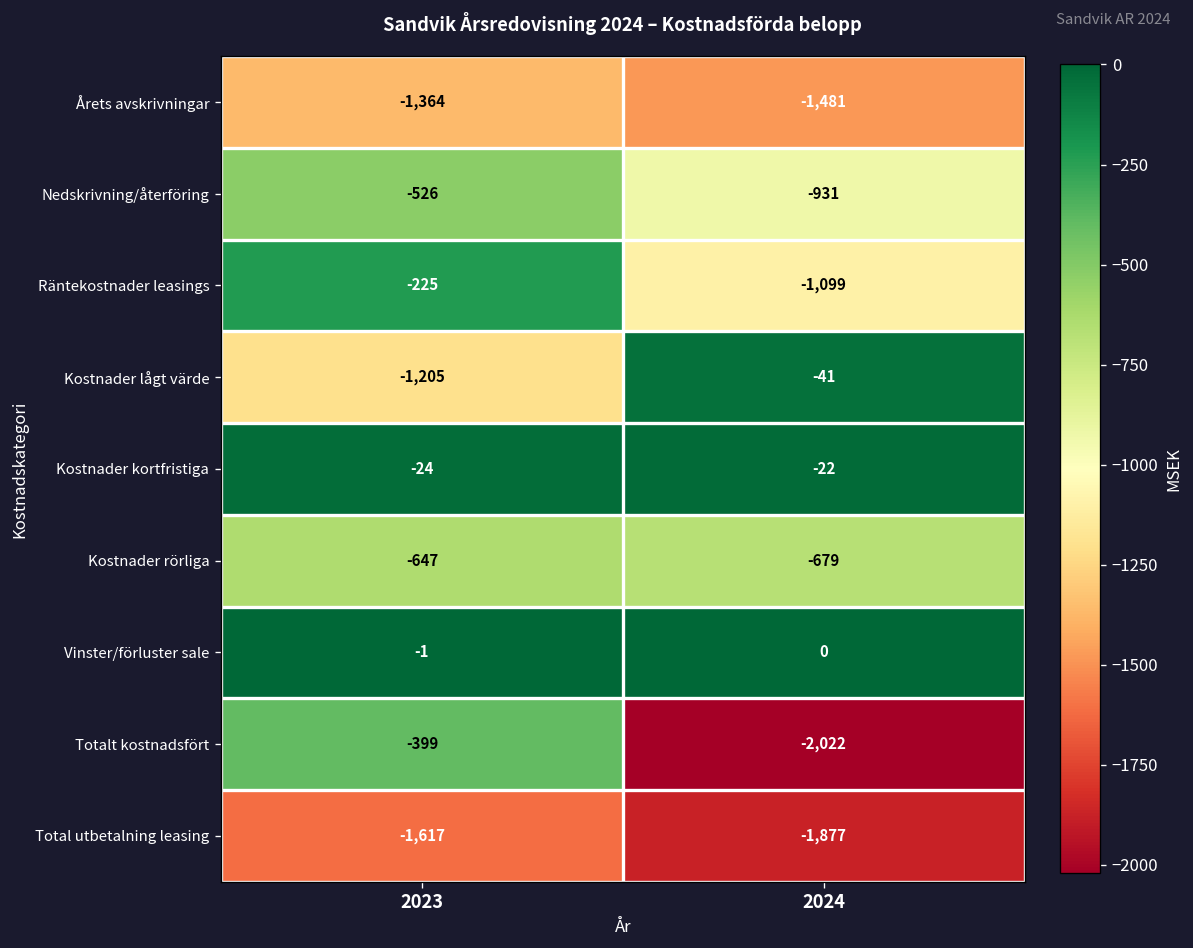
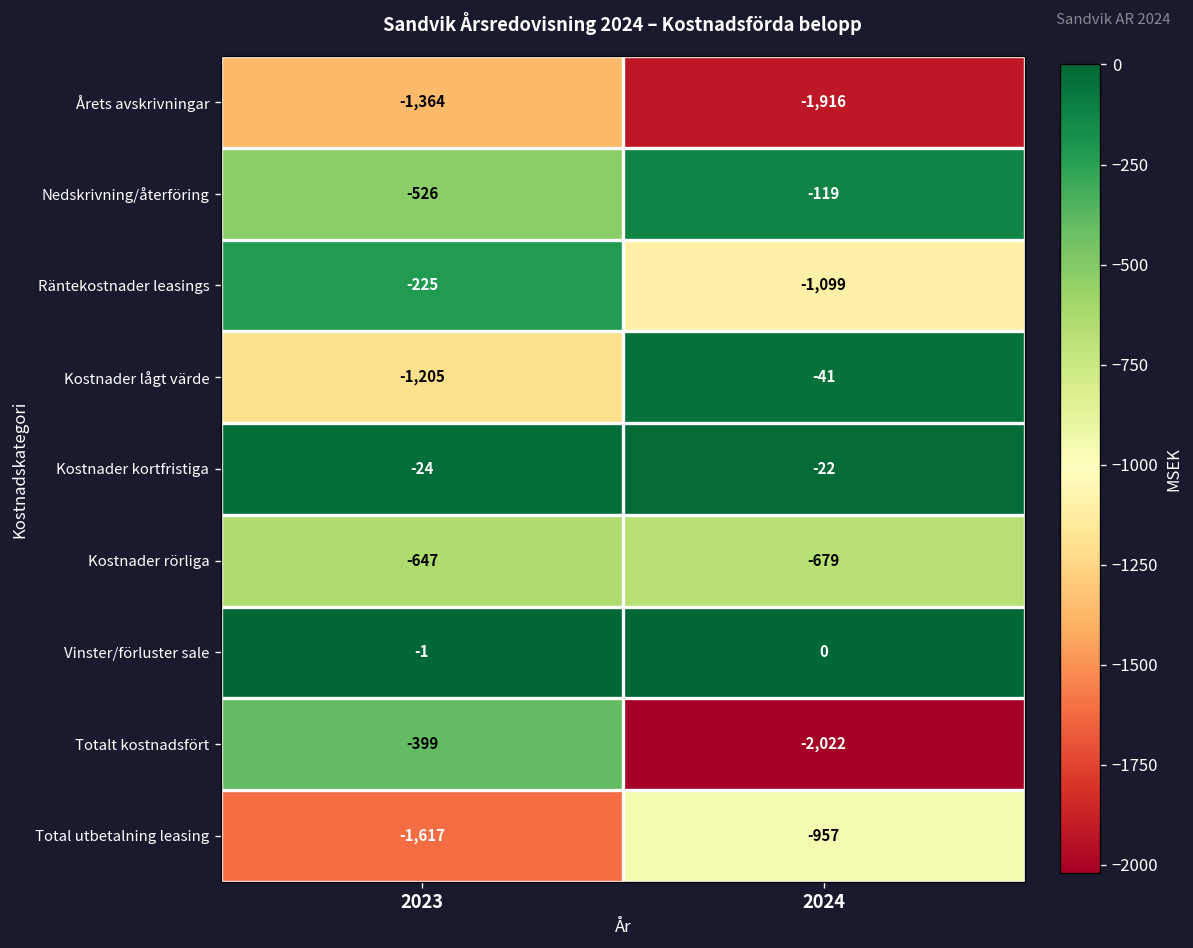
  {
    "Årets avskrivningar": {
      "2023": "-1,364",
-     "2024": "-1,481"
+     "2024": "-1,916"
    },
    "Nedskrivning/återföring": {
      "2023": "-526",
-     "2024": "-931"
+     "2024": "-119"
    },
    "Räntekostnader leasings": {
      "2023": "-225",
      "2024": "-1,099"
    },
    "Kostnader lågt värde": {
      "2023": "-1,205",
      "2024": "-41"
    },
    "Kostnader kortfristiga": {
      "2023": "-24",
      "2024": "-22"
    },
    "Kostnader rörliga": {
      "2023": "-647",
      "2024": "-679"
    },
    "Vinster/förluster sale": {
      "2023": "-1",
      "2024": "0"
    },
    "Totalt kostnadsfört": {
      "2023": "-399",
      "2024": "-2,022"
    },
    "Total utbetalning leasing": {
      "2023": "-1,617",
-     "2024": "-1,877"
+     "2024": "-957"
    }
  }
